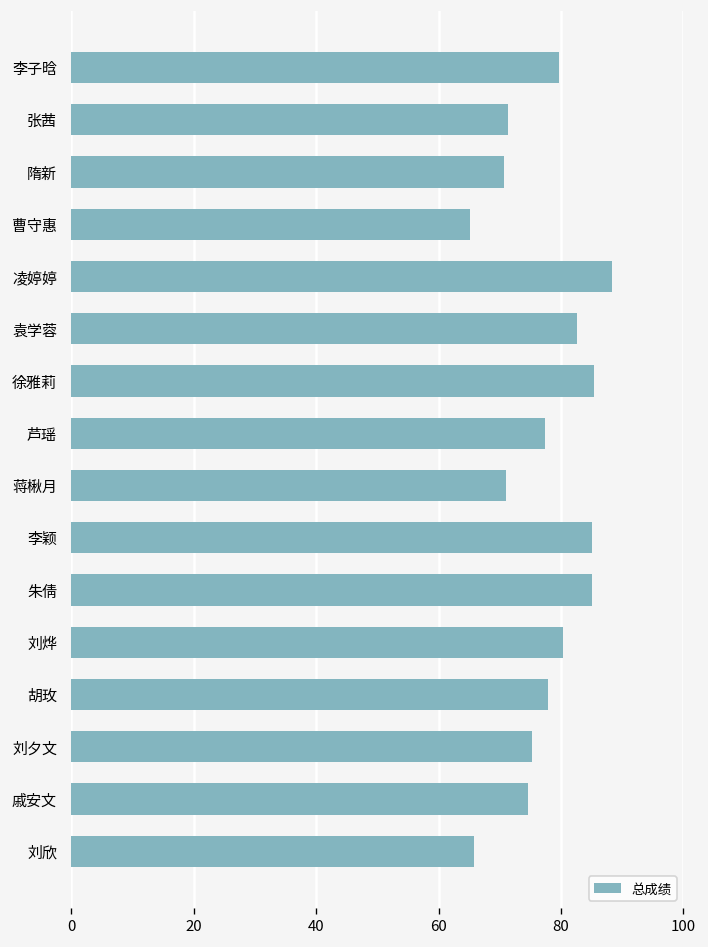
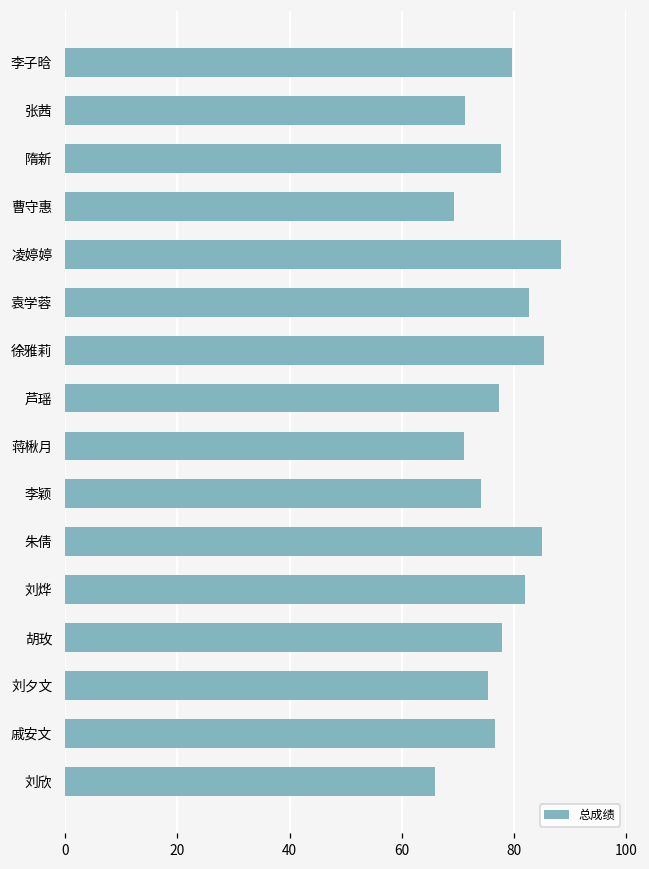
  {
    "李子晗": 80,
    "张茜": 71,
-   "隋新": 71,
-   "曹守惠": 65,
+   "隋新": 78,
+   "曹守惠": 69,
    "凌婷婷": 88,
    "袁学蓉": 83,
    "徐雅莉": 85,
    "芦瑶": 77,
    "蒋楸月": 71,
-   "李颖": 85,
+   "李颖": 74,
    "朱倩": 85,
-   "刘烨": 80,
+   "刘烨": 82,
    "胡玫": 78,
    "刘夕文": 75,
-   "戚安文": 75,
+   "戚安文": 77,
    "刘欣": 66
  }
